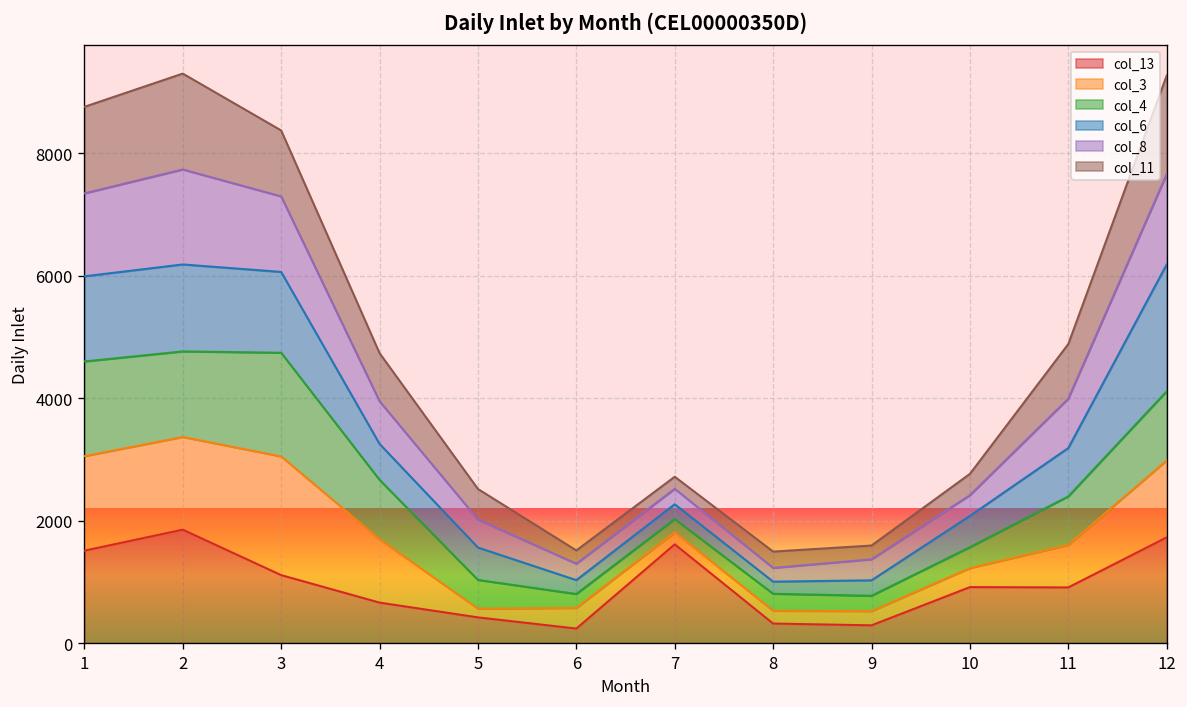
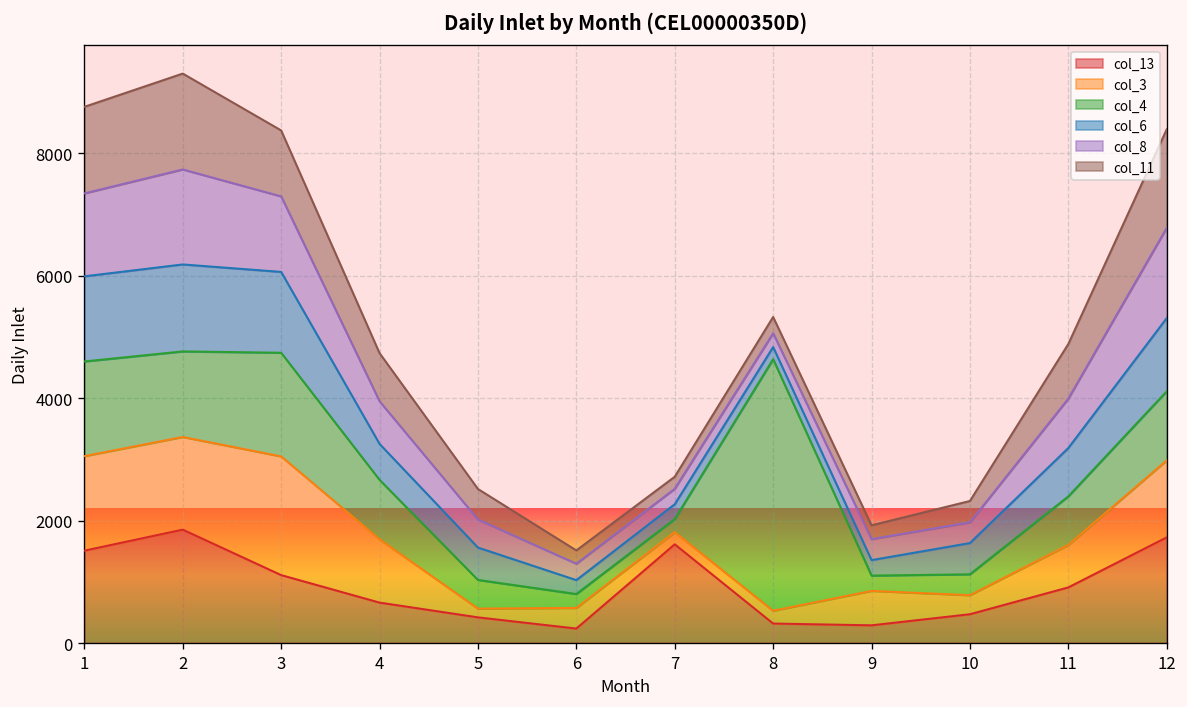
  {
    "col_13": {
      "1": 1500,
      "2": 1900,
      "3": 1100,
      "4": 700,
      "5": 400,
      "6": 200,
      "7": 1600,
      "8": 300,
      "9": 300,
-     "10": 900,
+     "10": 500,
      "11": 900,
      "12": 1700
    },
    "col_3": {
      "1": 1500,
      "2": 1500,
      "3": 1900,
      "4": 1000,
      "5": 100,
      "6": 300,
      "7": 200,
      "8": 200,
-     "9": 200,
+     "9": 600,
      "10": 300,
      "11": 700,
      "12": 1300
    },
    "col_4": {
      "1": 1500,
      "2": 1400,
      "3": 1700,
      "4": 1000,
      "5": 500,
      "6": 200,
      "7": 200,
-     "8": 300,
+     "8": 4100,
      "9": 300,
      "10": 300,
      "11": 800,
      "12": 1100
    },
    "col_6": {
      "1": 1400,
      "2": 1400,
      "3": 1300,
      "4": 600,
      "5": 500,
      "6": 200,
      "7": 200,
      "8": 200,
      "9": 300,
      "10": 500,
      "11": 800,
-     "12": 2100
+     "12": 1200
    },
    "col_8": {
      "1": 1400,
      "2": 1600,
      "3": 1200,
      "4": 700,
      "5": 500,
      "6": 300,
      "7": 300,
      "8": 200,
      "9": 300,
      "10": 300,
      "11": 800,
      "12": 1500
    },
    "col_11": {
      "1": 1400,
      "2": 1600,
      "3": 1100,
      "4": 800,
      "5": 500,
      "6": 200,
      "7": 200,
      "8": 300,
      "9": 200,
      "10": 300,
      "11": 900,
      "12": 1600
    }
  }
